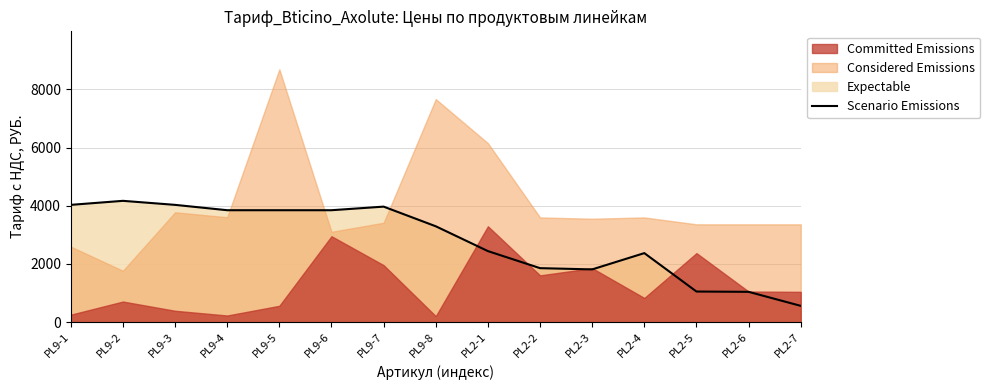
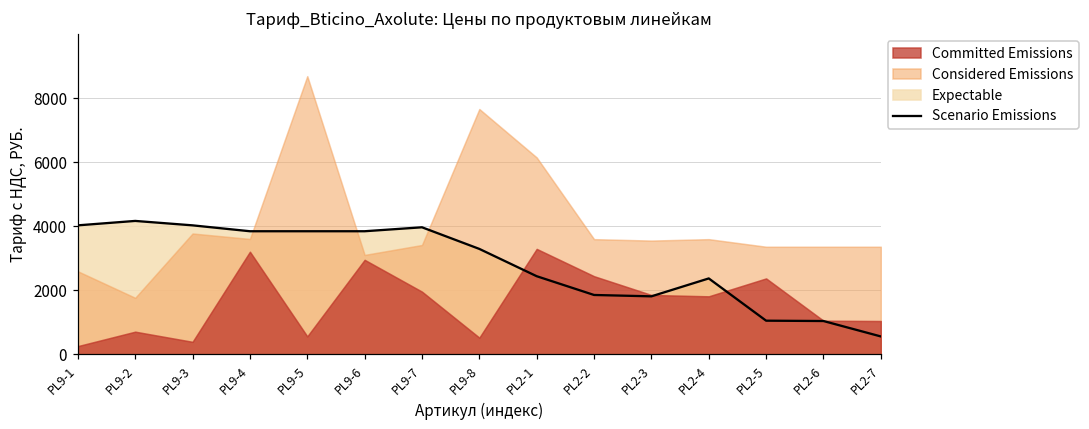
  {
    "Committed Emissions": {
      "PL9-1": 300,
      "PL9-2": 700,
      "PL9-3": 400,
-     "PL9-4": 200,
+     "PL9-4": 3200,
      "PL9-5": 600,
      "PL9-6": 3000,
      "PL9-7": 2000,
-     "PL9-8": 200,
+     "PL9-8": 500,
      "PL2-1": 3300,
-     "PL2-2": 1600,
-     "PL2-4": 800,
+     "PL2-2": 2400,
+     "PL2-4": 1800,
      "PL2-5": 2400,
      "PL2-7": 1000
    }
  }
